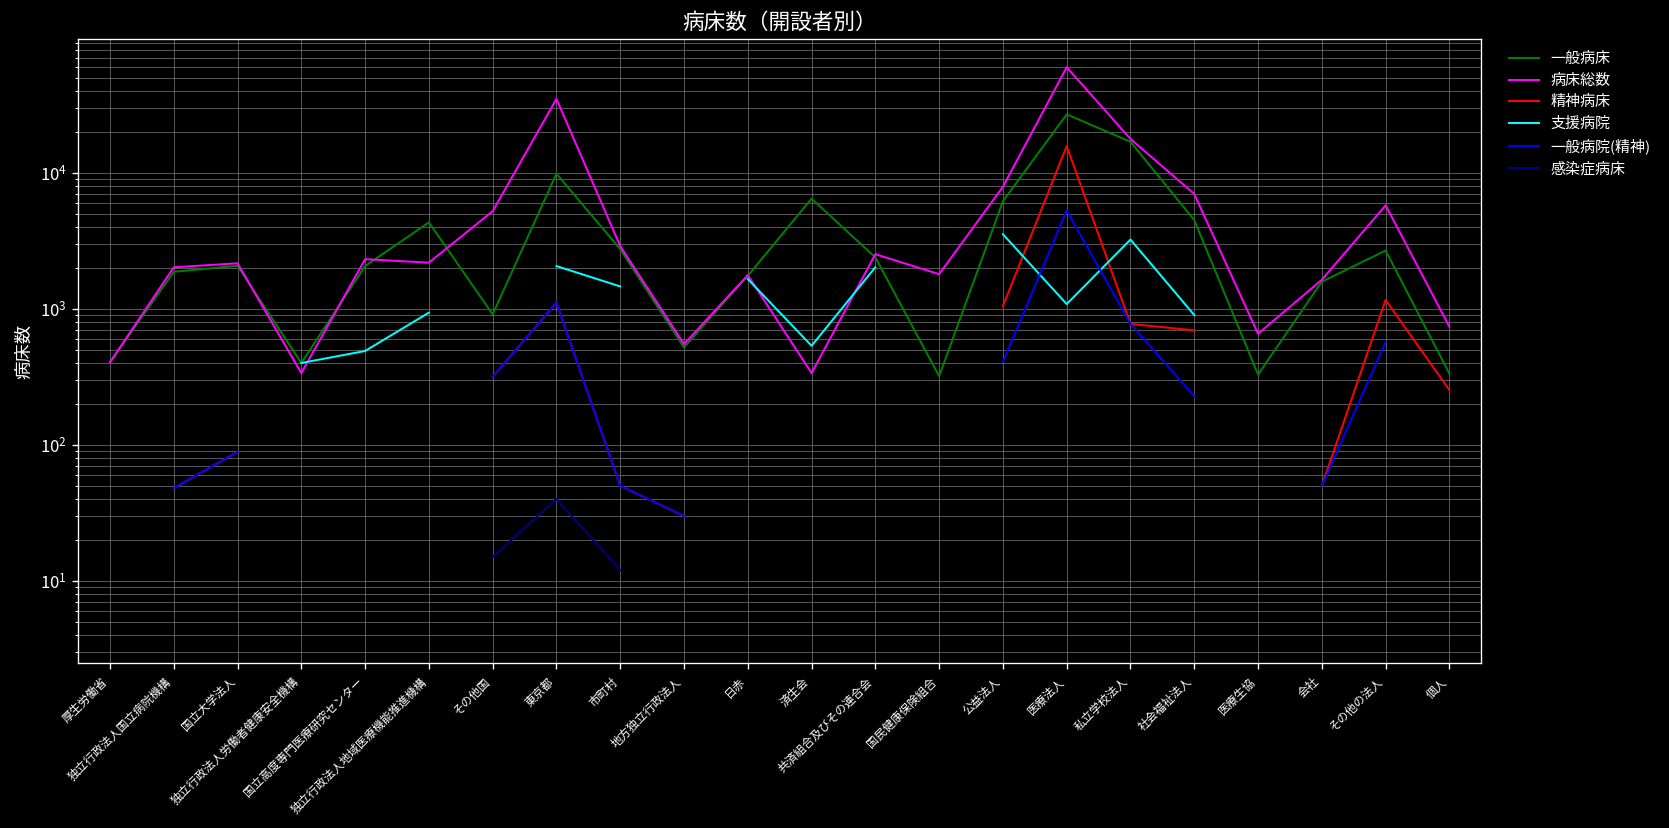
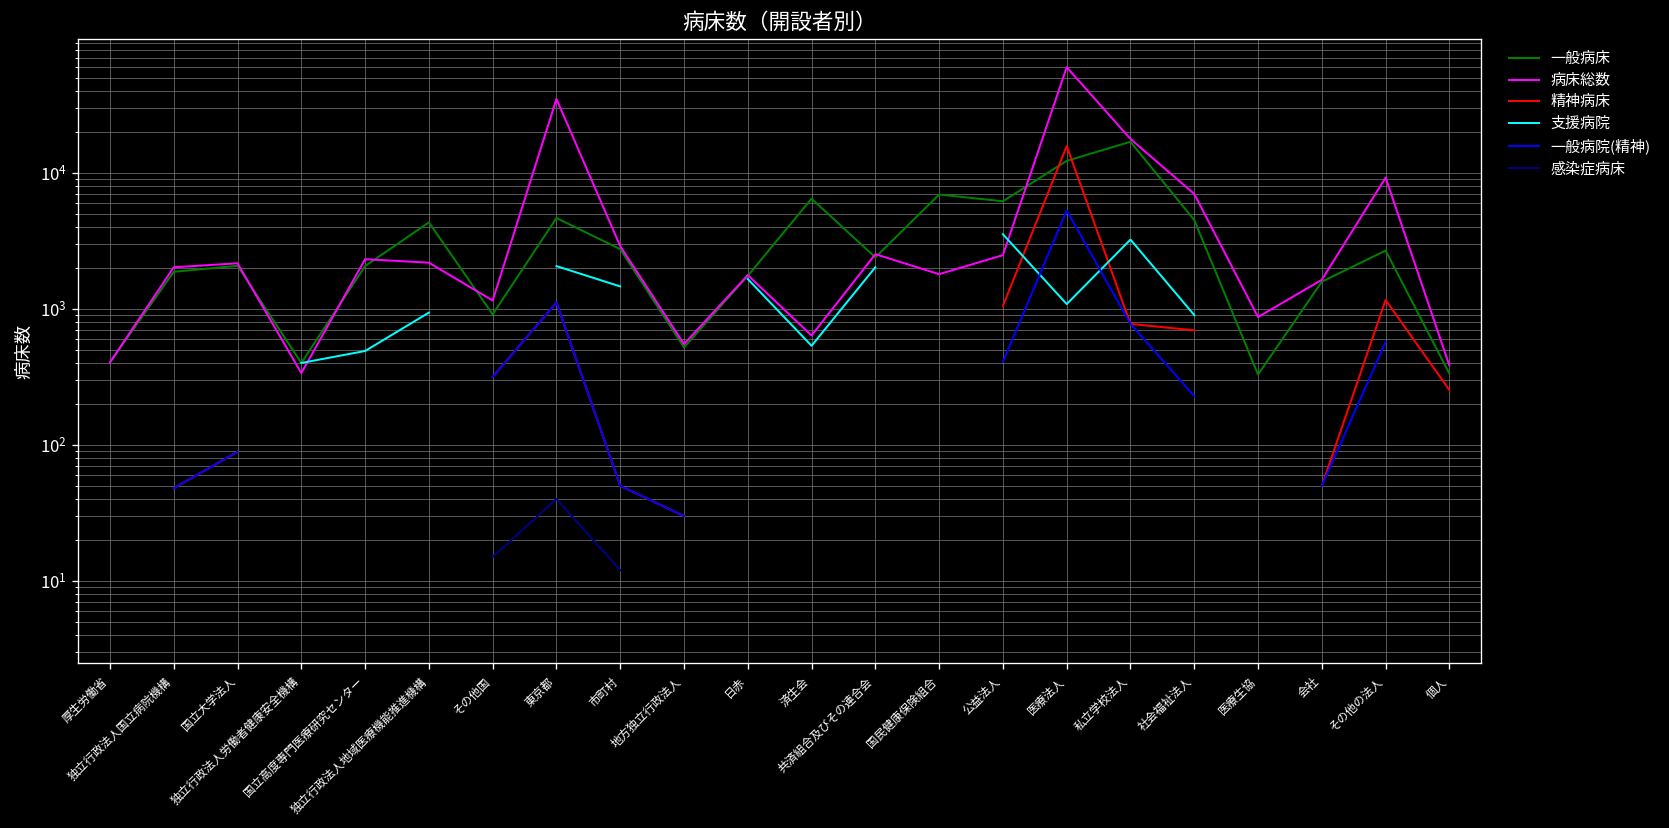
  {
    "一般病床": {
      "独立行政法人国立病院機構": 1900,
      "国立高度専門医療研究センター": 2100,
      "独立行政法人地域医療機能推進機構": 4300,
      "その他国": 900,
-     "東京都": 10000,
+     "東京都": 4600,
      "地方独立行政法人": 500,
      "済生会": 6000,
      "共済組合及びその連合会": 2400,
-     "国民健康保険組合": 320,
+     "国民健康保険組合": 7000,
      "公益法人": 6000,
-     "医療法人": 27000,
+     "医療法人": 12000,
      "社会福祉法人": 4500,
      "医療生協": 330,
      "その他の法人": 2700,
      "個人": 330
    },
    "病床総数": {
      "独立行政法人国立病院機構": 2000,
      "独立行政法人労働者健康安全機構": 340,
      "国立高度専門医療研究センター": 2300,
      "独立行政法人地域医療機能推進機構": 2200,
-     "その他国": 5000,
+     "その他国": 1200,
      "東京都": 35000,
      "地方独立行政法人": 600,
-     "済生会": 340,
+     "済生会": 600,
      "共済組合及びその連合会": 2500,
      "国民健康保険組合": 1800,
-     "公益法人": 8000,
+     "公益法人": 2500,
      "医療法人": 60000,
      "社会福祉法人": 7000,
-     "医療生協": 700,
-     "その他の法人": 6000,
-     "個人": 700
+     "医療生協": 900,
+     "その他の法人": 9000,
+     "個人": 380
    },
    "精神病床": {
      "公益法人": 1000,
      "医療法人": 16000,
      "社会福祉法人": 700,
      "その他の法人": 1200,
      "個人": 250
    },
    "支援病院": {
      "独立行政法人国立病院機構": 1700,
      "国立高度専門医療研究センター": 490,
      "独立行政法人地域医療機能推進機構": 900,
      "東京都": 2100,
      "市町村": 1500,
      "日赤": 1700,
      "済生会": 500,
      "共済組合及びその連合会": 2000,
      "公益法人": 3500,
      "医療法人": 1100,
      "私立学校法人": 3200,
      "社会福祉法人": 900,
      "会社": 600
    },
    "一般病院(精神)": {
      "公益法人": 410,
      "医療法人": 5000,
      "社会福祉法人": 230,
      "その他の法人": 600
    },
    "感染症病床": {
      "国立高度専門医療研究センター": 4,
      "その他国": 15,
      "東京都": 40,
      "市町村": 12,
      "日赤": 20,
      "共済組合及びその連合会": 6,
      "公益法人": 40,
      "私立学校法人": 8
    }
  }
